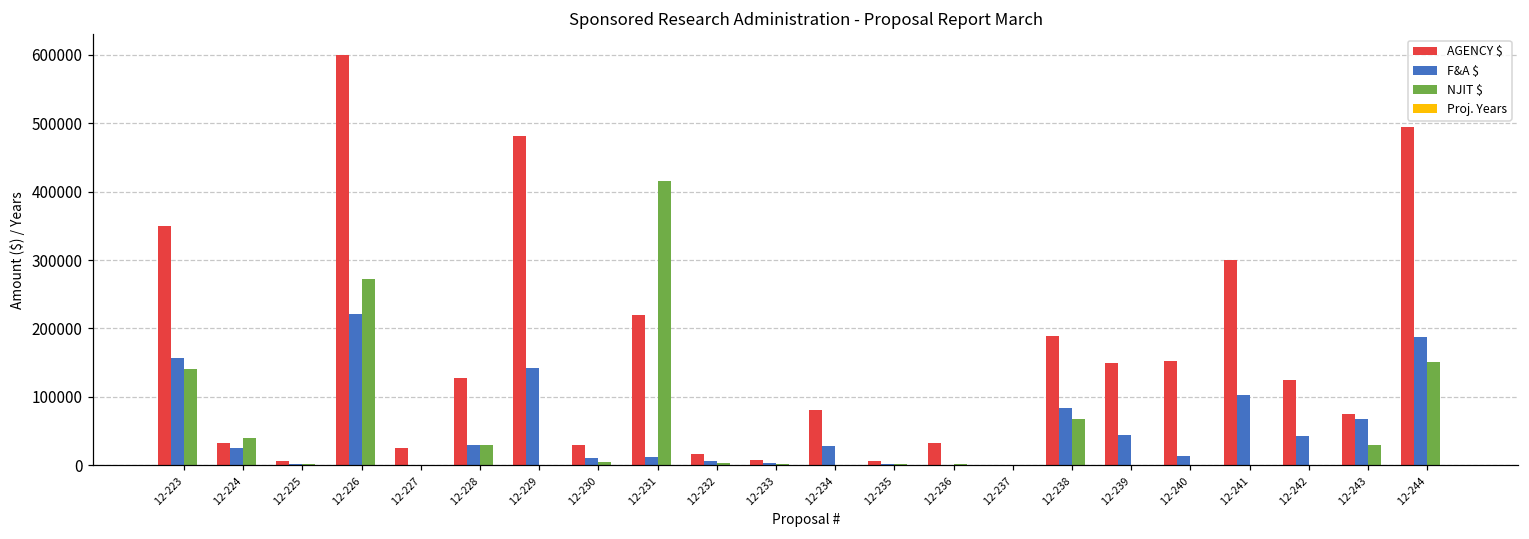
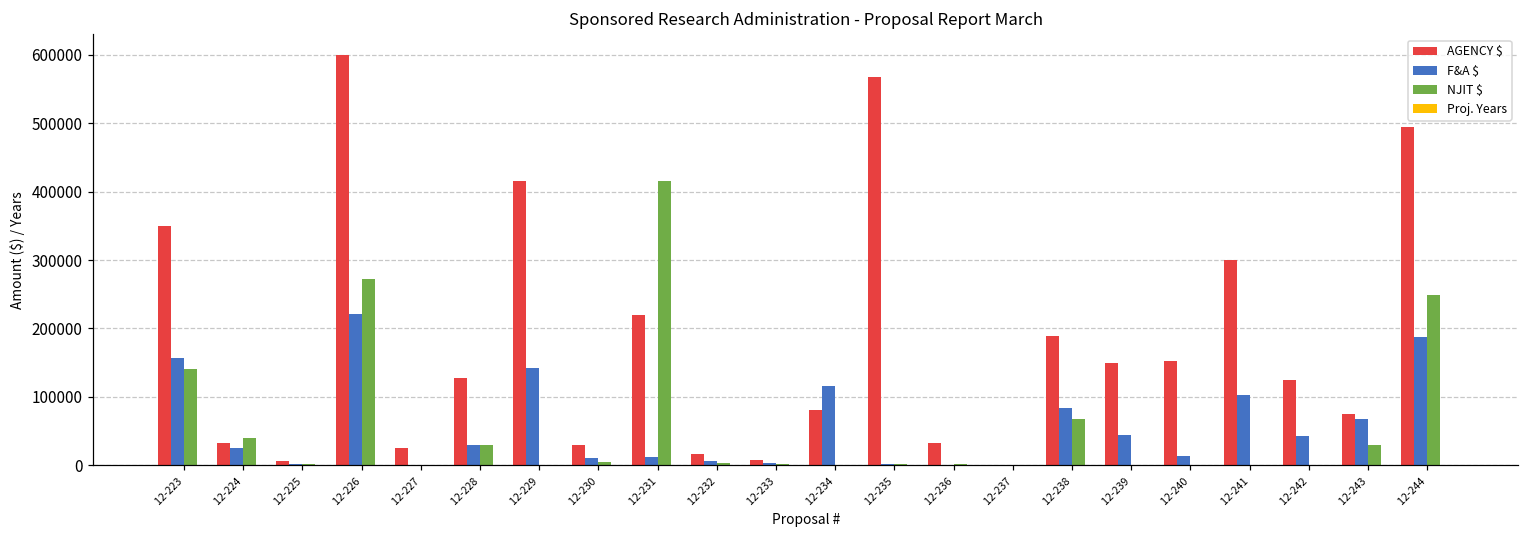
  {
    "AGENCY $": {
      "12-223": 350000,
      "12-224": 30000,
      "12-225": 10000,
      "12-226": 600000,
      "12-227": 30000,
      "12-228": 130000,
-     "12-229": 480000,
+     "12-229": 420000,
      "12-230": 30000,
      "12-231": 220000,
      "12-232": 20000,
      "12-233": 10000,
      "12-234": 80000,
-     "12-235": 10000,
+     "12-235": 570000,
      "12-236": 30000,
      "12-238": 190000,
      "12-239": 150000,
      "12-240": 150000,
      "12-241": 300000,
      "12-242": 130000,
      "12-243": 70000,
      "12-244": 490000
    },
    "F&A $": {
      "12-223": 160000,
      "12-224": 20000,
      "12-226": 220000,
      "12-227": 0,
      "12-228": 30000,
      "12-229": 140000,
      "12-230": 10000,
      "12-231": 10000,
      "12-232": 10000,
-     "12-234": 30000,
+     "12-234": 120000,
      "12-236": 0,
      "12-238": 80000,
      "12-239": 40000,
      "12-240": 10000,
      "12-241": 100000,
      "12-242": 40000,
      "12-243": 70000,
      "12-244": 190000
    },
    "NJIT $": {
      "12-223": 140000,
      "12-224": 40000,
      "12-226": 270000,
      "12-227": 0,
      "12-228": 30000,
      "12-229": 0,
      "12-230": 0,
      "12-231": 420000,
      "12-234": 0,
      "12-237": 0,
      "12-238": 70000,
      "12-239": 0,
      "12-240": 0,
      "12-241": 0,
      "12-242": 0,
      "12-243": 30000,
-     "12-244": 150000
+     "12-244": 250000
    }
  }
